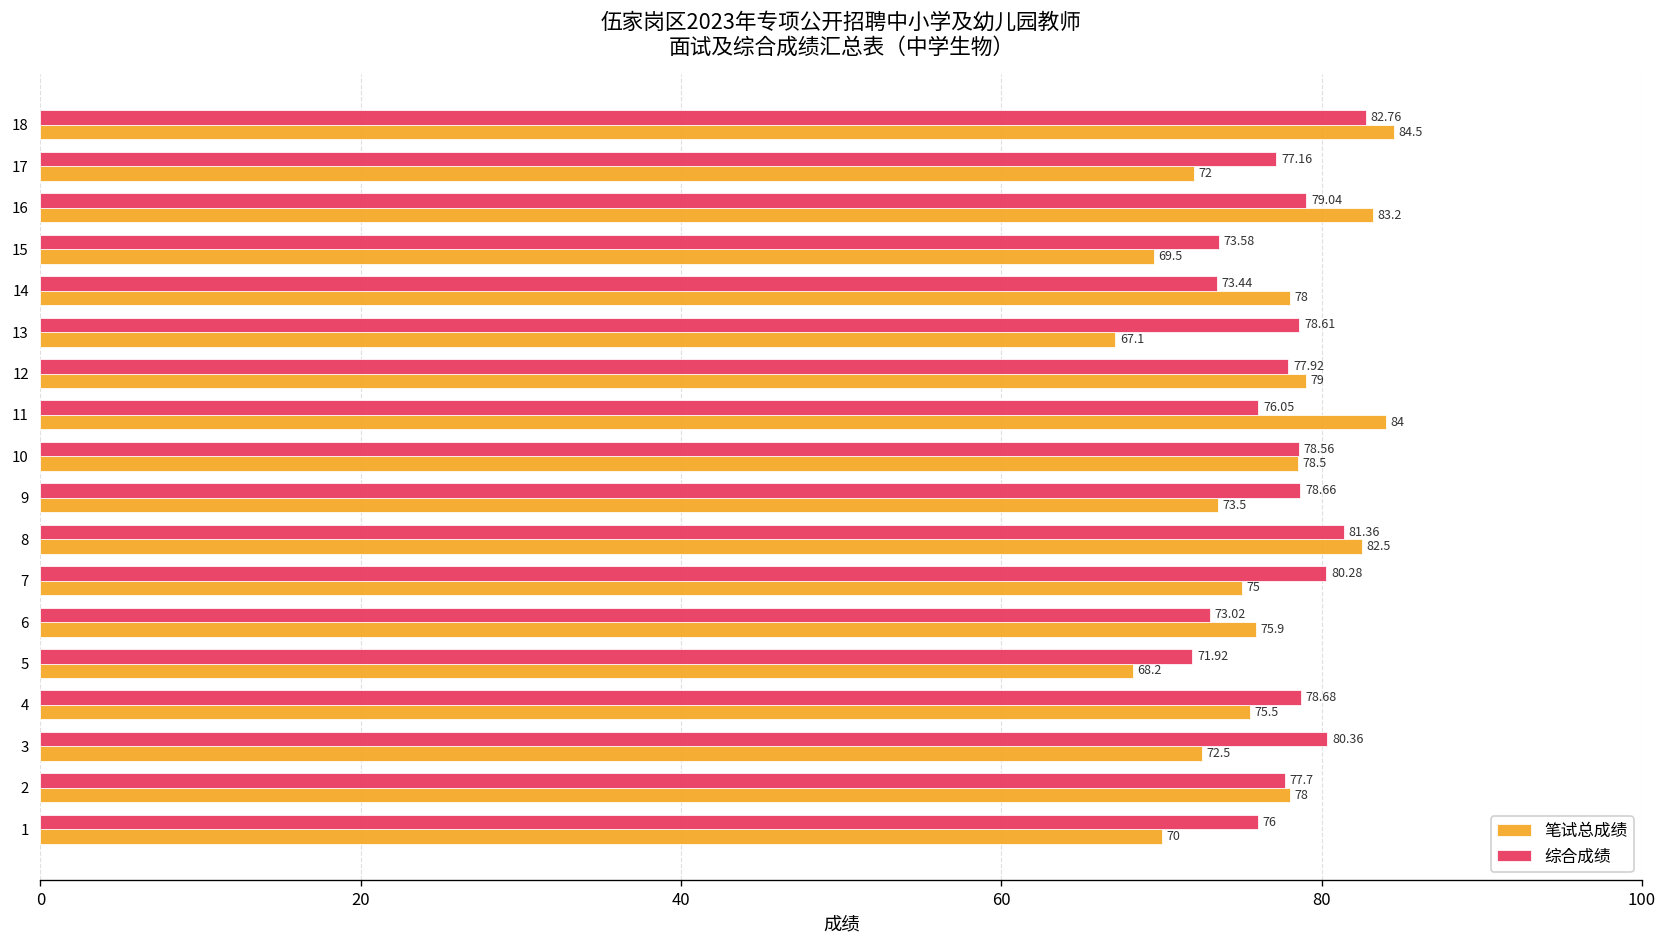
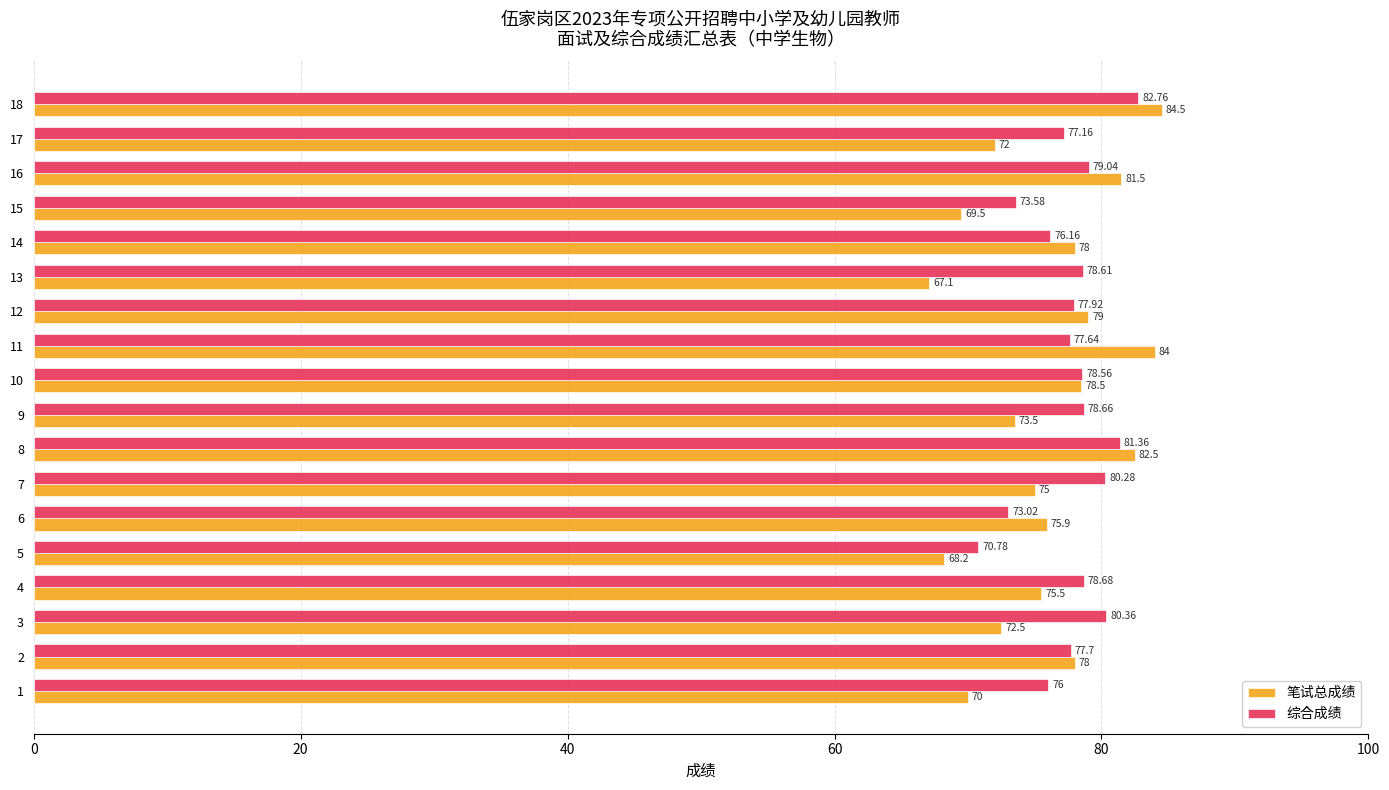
  {
    "笔试总成绩": {
      "18": 84.5,
      "17": 72,
-     "16": 83.2,
+     "16": 81.5,
      "15": 69.5,
      "14": 78,
      "13": 67.1,
      "12": 79,
      "11": 84,
      "10": 78.5,
      "9": 73.5,
      "8": 82.5,
      "7": 75,
      "6": 75.9,
      "5": 68.2,
      "4": 75.5,
      "3": 72.5,
      "2": 78,
      "1": 70
    },
    "综合成绩": {
      "18": 82.76,
      "17": 77.16,
      "16": 79.04,
      "15": 73.58,
-     "14": 73.44,
+     "14": 76.16,
      "13": 78.61,
      "12": 77.92,
-     "11": 76.05,
+     "11": 77.64,
      "10": 78.56,
      "9": 78.66,
      "8": 81.36,
      "7": 80.28,
      "6": 73.02,
-     "5": 71.92,
+     "5": 70.78,
      "4": 78.68,
      "3": 80.36,
      "2": 77.7,
      "1": 76
    }
  }
